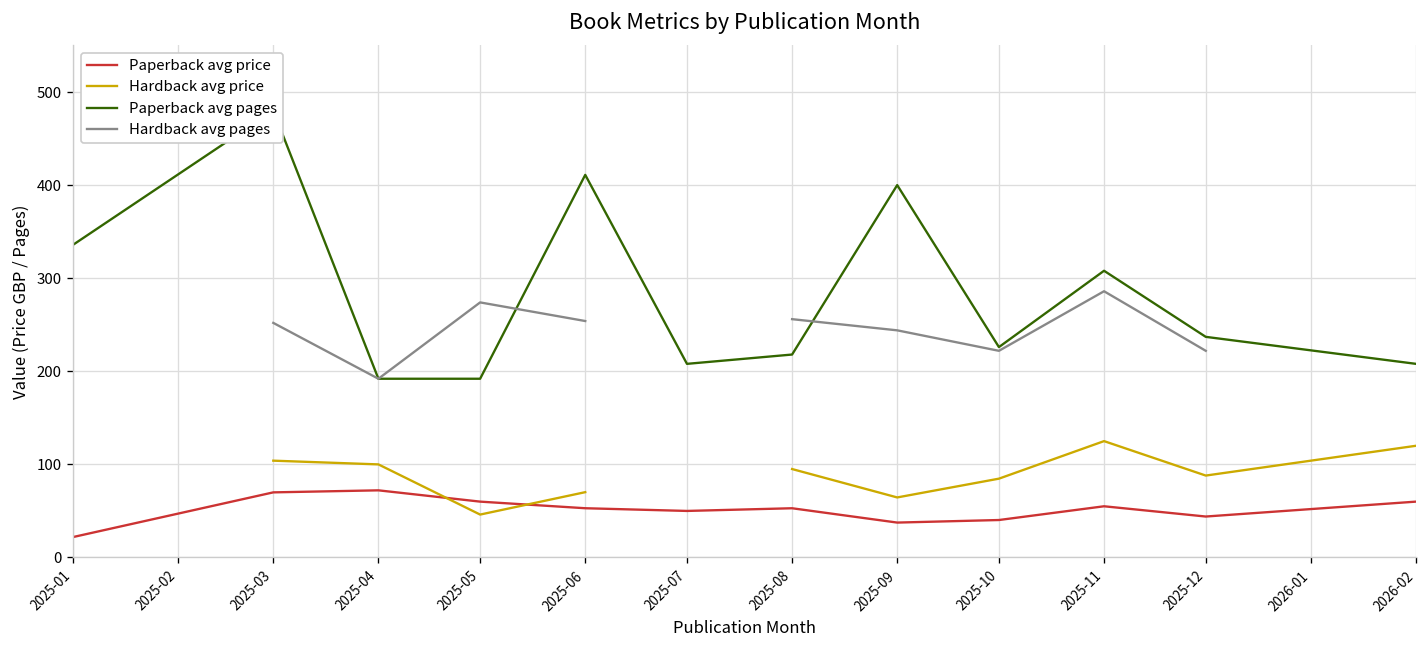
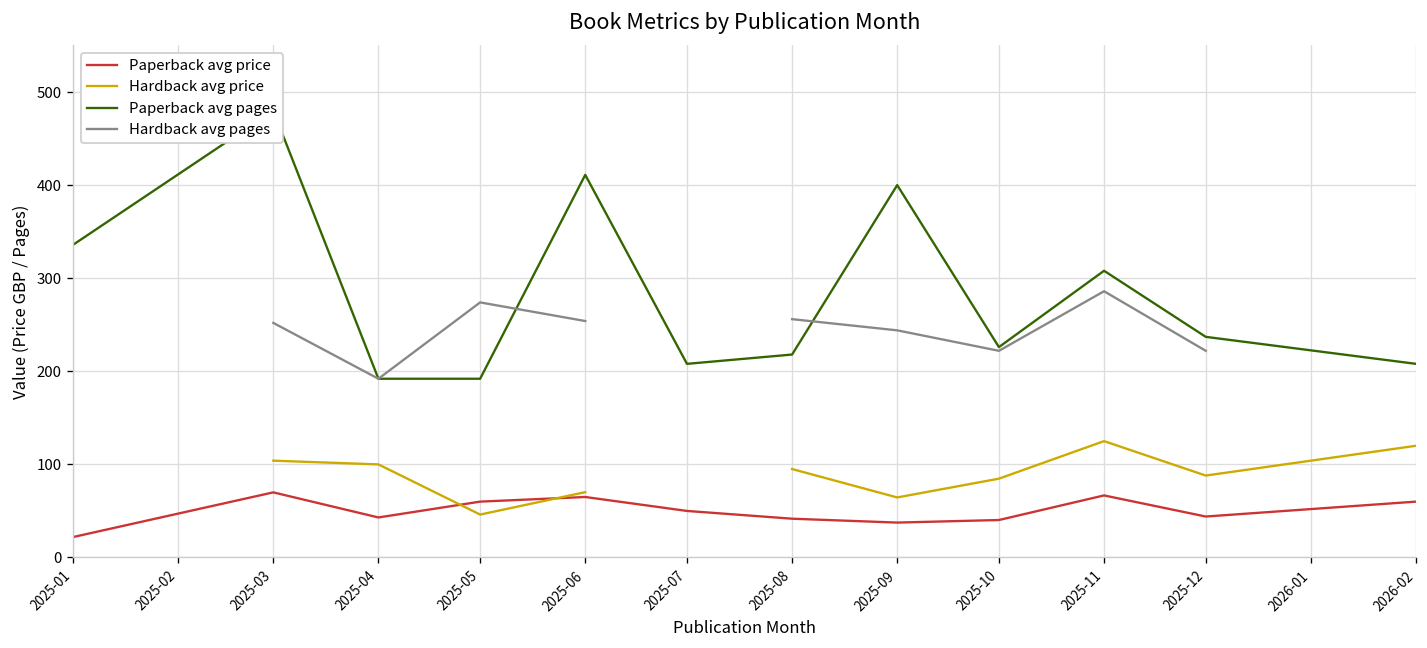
  {
    "Paperback avg price": {
      "2025-01": 20,
      "2025-03": 70,
-     "2025-04": 70,
+     "2025-04": 40,
      "2025-05": 60,
-     "2025-06": 50,
+     "2025-06": 60,
      "2025-07": 50,
-     "2025-08": 50,
+     "2025-08": 40,
      "2025-09": 40,
      "2025-10": 40,
-     "2025-11": 60,
+     "2025-11": 70,
      "2025-12": 40,
      "2026-02": 60
    },
    "Hardback avg price": {
      "2025-03": 100,
      "2025-04": 100,
      "2025-05": 50,
      "2025-06": 70,
      "2025-08": 100,
      "2025-09": 60,
      "2025-10": 80,
      "2025-11": 130,
      "2025-12": 90,
      "2026-02": 120
    },
    "Paperback avg pages": {
      "2025-01": 340,
      "2025-05": 190,
      "2025-06": 410,
      "2025-07": 210,
      "2025-08": 220,
      "2025-09": 400,
      "2025-10": 230,
      "2025-11": 310,
      "2025-12": 240,
      "2026-02": 210
    },
    "Hardback avg pages": {
      "2025-03": 250,
      "2025-05": 270,
      "2025-06": 250,
      "2025-08": 260,
      "2025-09": 240,
      "2025-10": 220,
      "2025-11": 290,
      "2025-12": 220
    }
  }
